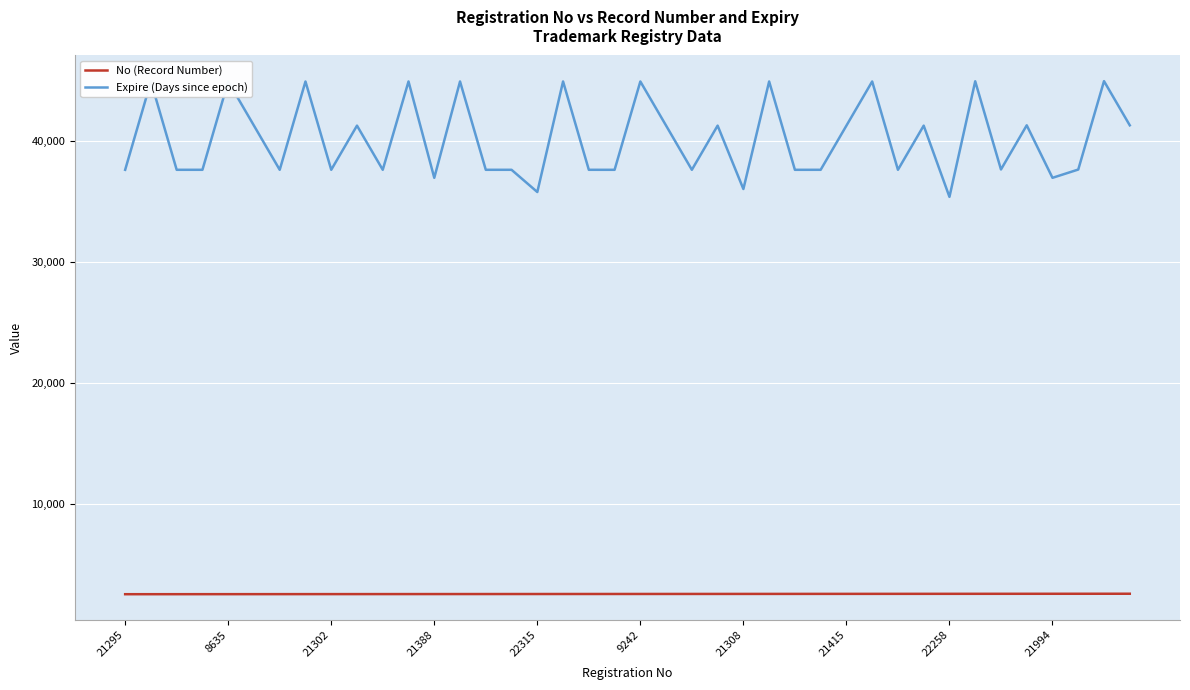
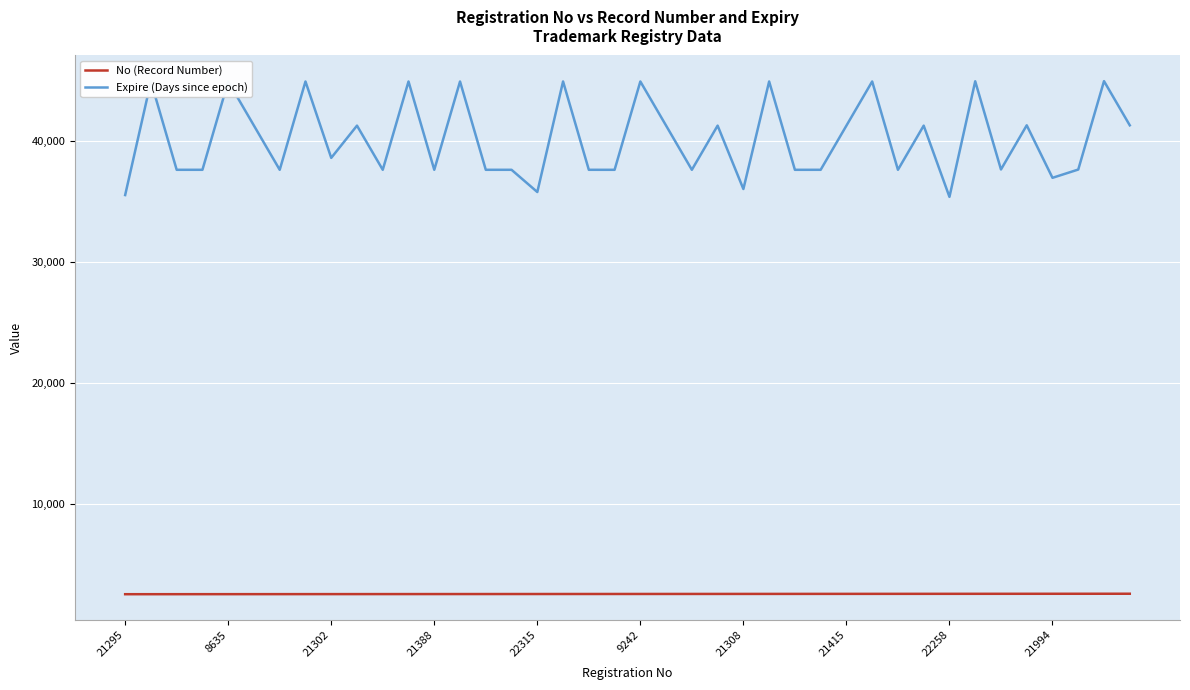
  {
    "No (Record Number)": {
      "21295": "2,600",
      "8635": "2,600",
      "21302": "2,600",
      "21388": "2,600",
      "22315": "2,600",
      "9242": "2,600",
      "21308": "2,600",
      "21415": "2,600",
      "22258": "2,600",
      "21994": "2,600"
    },
    "Expire (Days since epoch)": {
-     "21295": "37,600",
-     "21302": "37,600",
-     "21388": "37,000",
+     "21295": "35,600",
+     "21302": "38,600",
+     "21388": "37,600",
      "22315": "35,800",
      "9242": "45,000",
      "21308": "36,100",
      "21415": "41,300",
      "22258": "35,400",
      "21994": "37,000"
    }
  }
